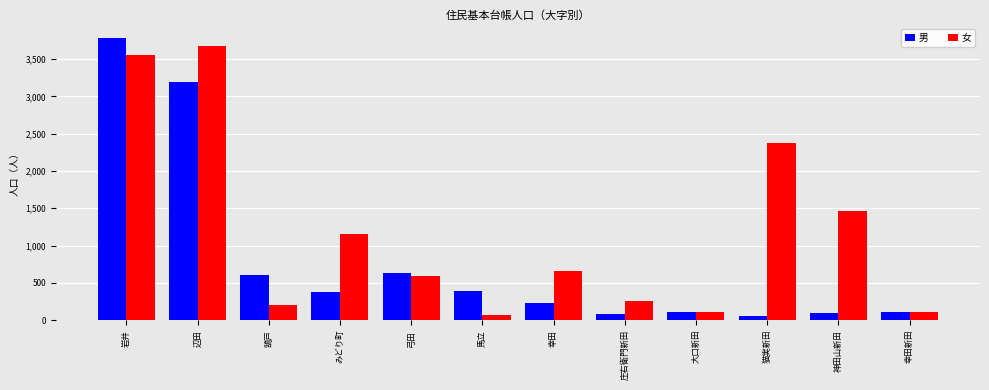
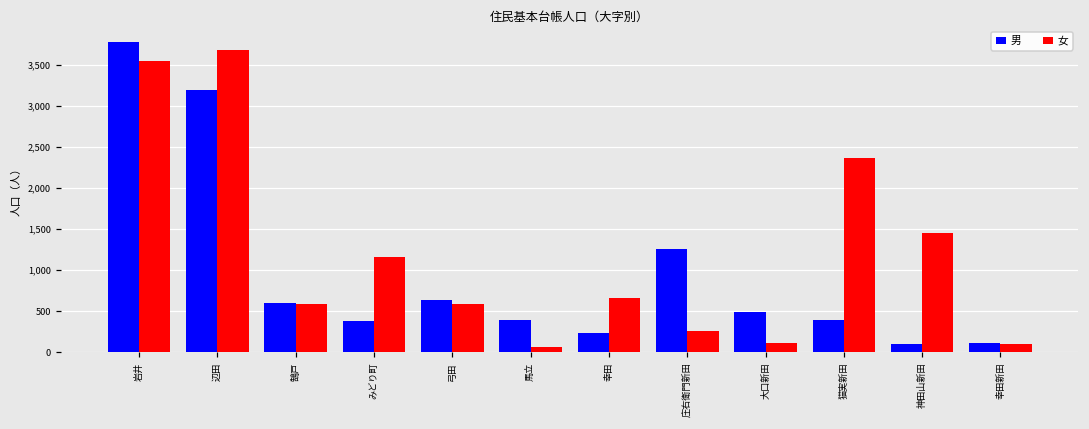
  {
    "男": {
      "岩井": "3,800",
      "辺田": "3,200",
      "鵠戸": "600",
      "みどり町": "400",
      "弓田": "600",
      "馬立": "400",
      "幸田": "200",
-     "庄右衛門新田": "100",
-     "大口新田": "100",
-     "猫実新田": "100",
+     "庄右衛門新田": "1,300",
+     "大口新田": "500",
+     "猫実新田": "400",
      "神田山新田": "100",
      "幸田新田": "100"
    },
    "女": {
      "岩井": "3,600",
      "辺田": "3,700",
-     "鵠戸": "200",
+     "鵠戸": "600",
      "みどり町": "1,200",
      "弓田": "600",
      "馬立": "100",
      "幸田": "700",
      "庄右衛門新田": "300",
      "大口新田": "100",
      "猫実新田": "2,400",
      "神田山新田": "1,500",
      "幸田新田": "100"
    }
  }
